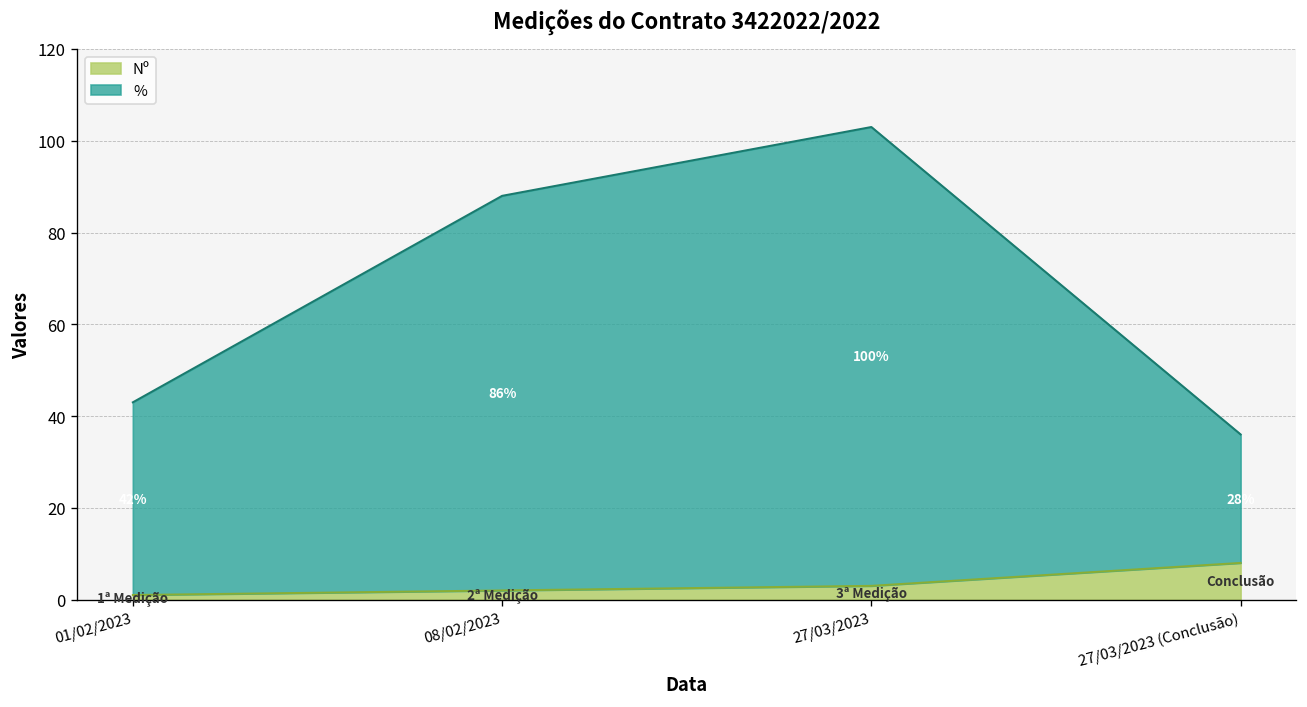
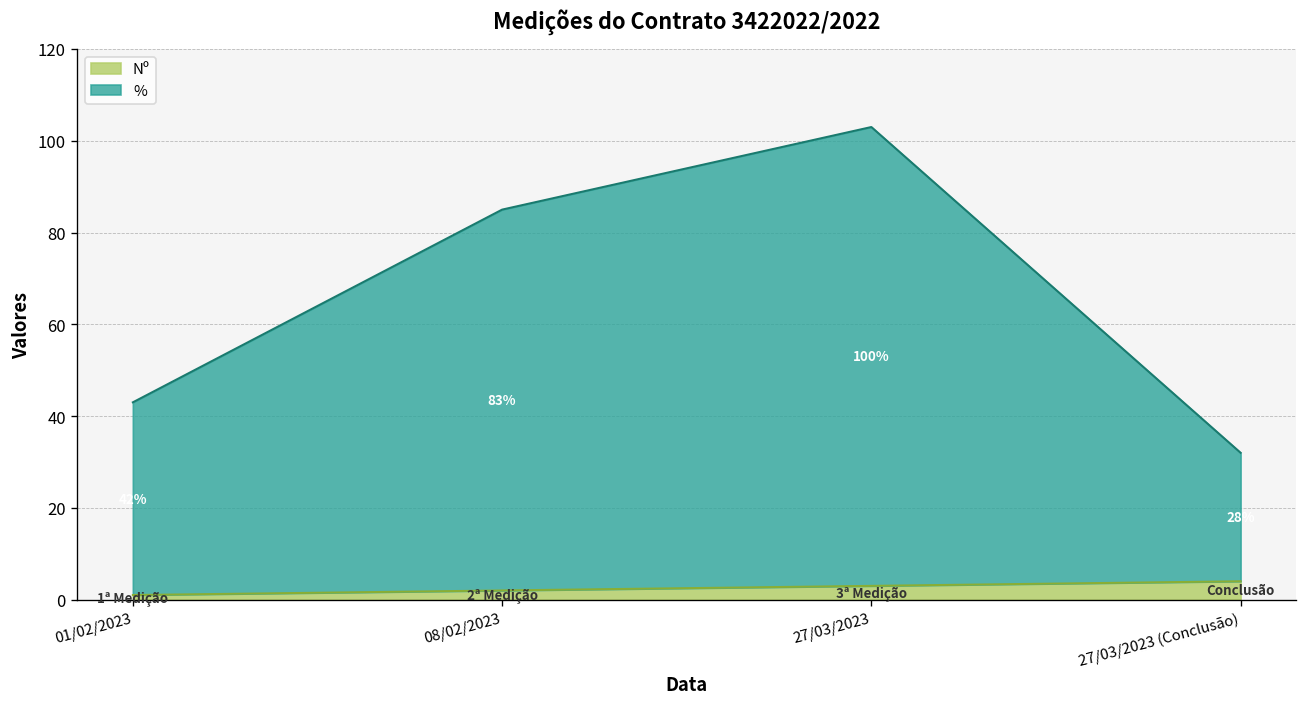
  {
    "Nº": {
-     "27/03/2023 (Conclusão)": "8"
+     "27/03/2023 (Conclusão)": "4"
    },
    "%": {
-     "08/02/2023": "86%"
+     "08/02/2023": "83%"
    }
  }
